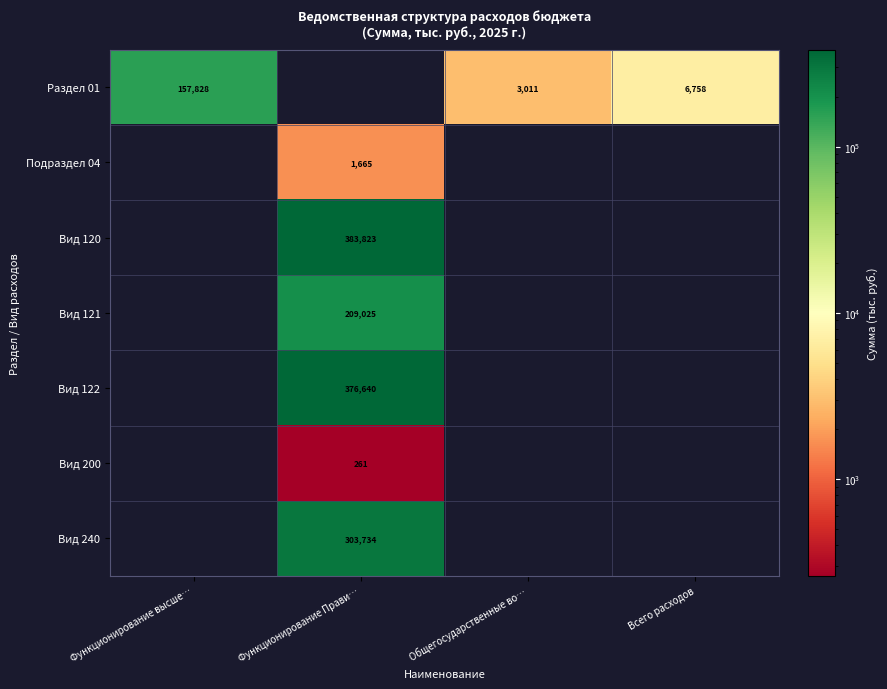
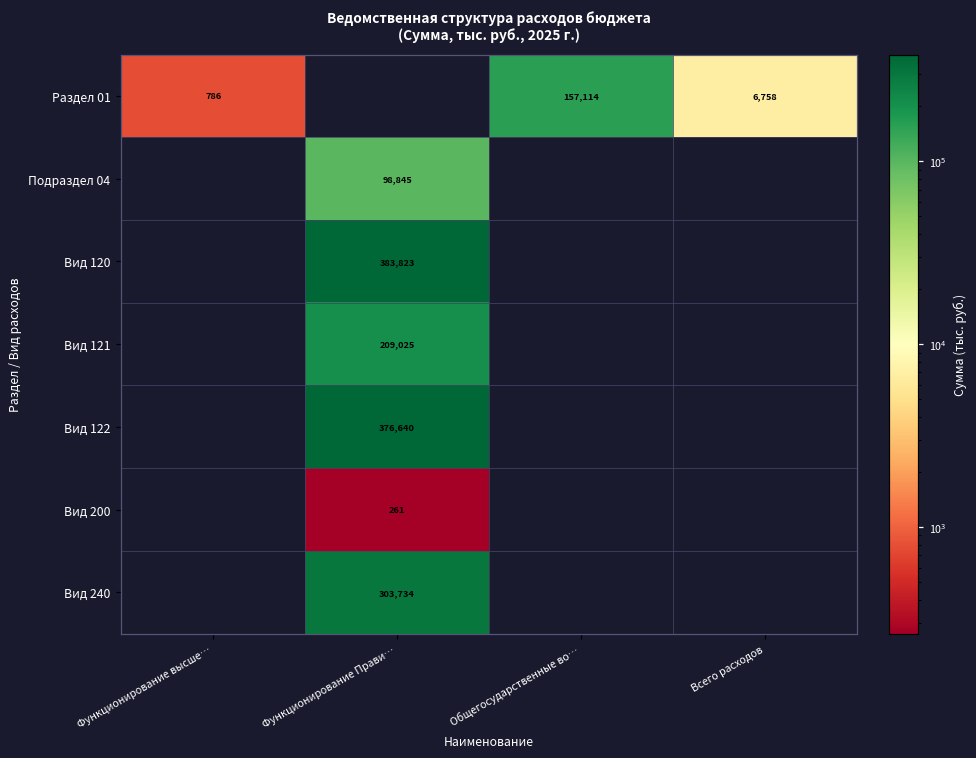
  {
    "Раздел 01": {
-     "Функционирование высше…": "157,828",
-     "Общегосударственные во…": "3,011",
+     "Функционирование высше…": "786",
+     "Общегосударственные во…": "157,114",
      "Всего расходов": "6,758"
    },
    "Подраздел 04": {
-     "Функционирование Прави…": "1,665"
+     "Функционирование Прави…": "98,845"
    },
    "Вид 120": {
      "Функционирование Прави…": "383,823"
    },
    "Вид 121": {
      "Функционирование Прави…": "209,025"
    },
    "Вид 122": {
      "Функционирование Прави…": "376,640"
    },
    "Вид 200": {
      "Функционирование Прави…": "261"
    },
    "Вид 240": {
      "Функционирование Прави…": "303,734"
    }
  }
